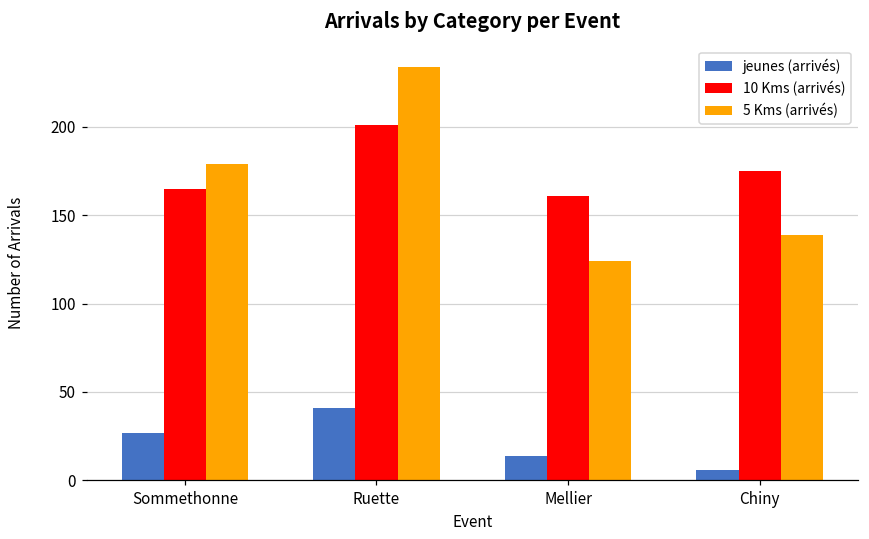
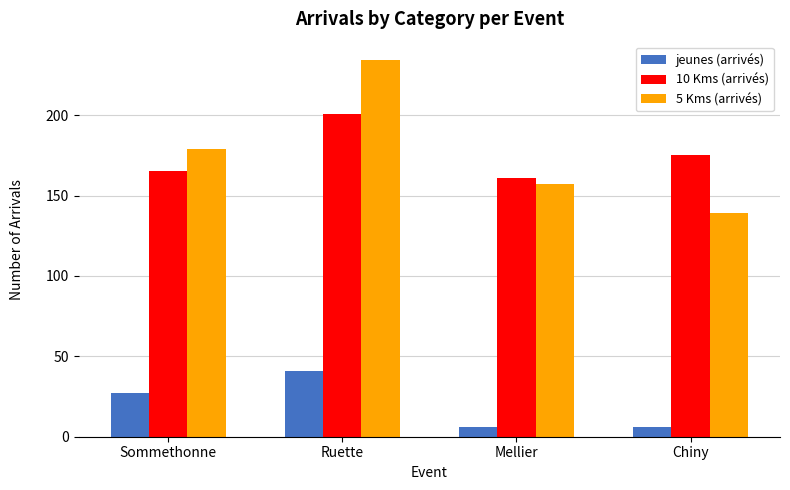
  {
    "jeunes (arrivés)": {
      "Sommethonne": 27,
      "Ruette": 41,
-     "Mellier": 14,
+     "Mellier": 6,
      "Chiny": 6
    },
    "10 Kms (arrivés)": {
      "Sommethonne": 165,
      "Ruette": 201,
      "Mellier": 161,
      "Chiny": 175
    },
    "5 Kms (arrivés)": {
      "Sommethonne": 179,
      "Ruette": 234,
-     "Mellier": 124,
+     "Mellier": 157,
      "Chiny": 139
    }
  }
